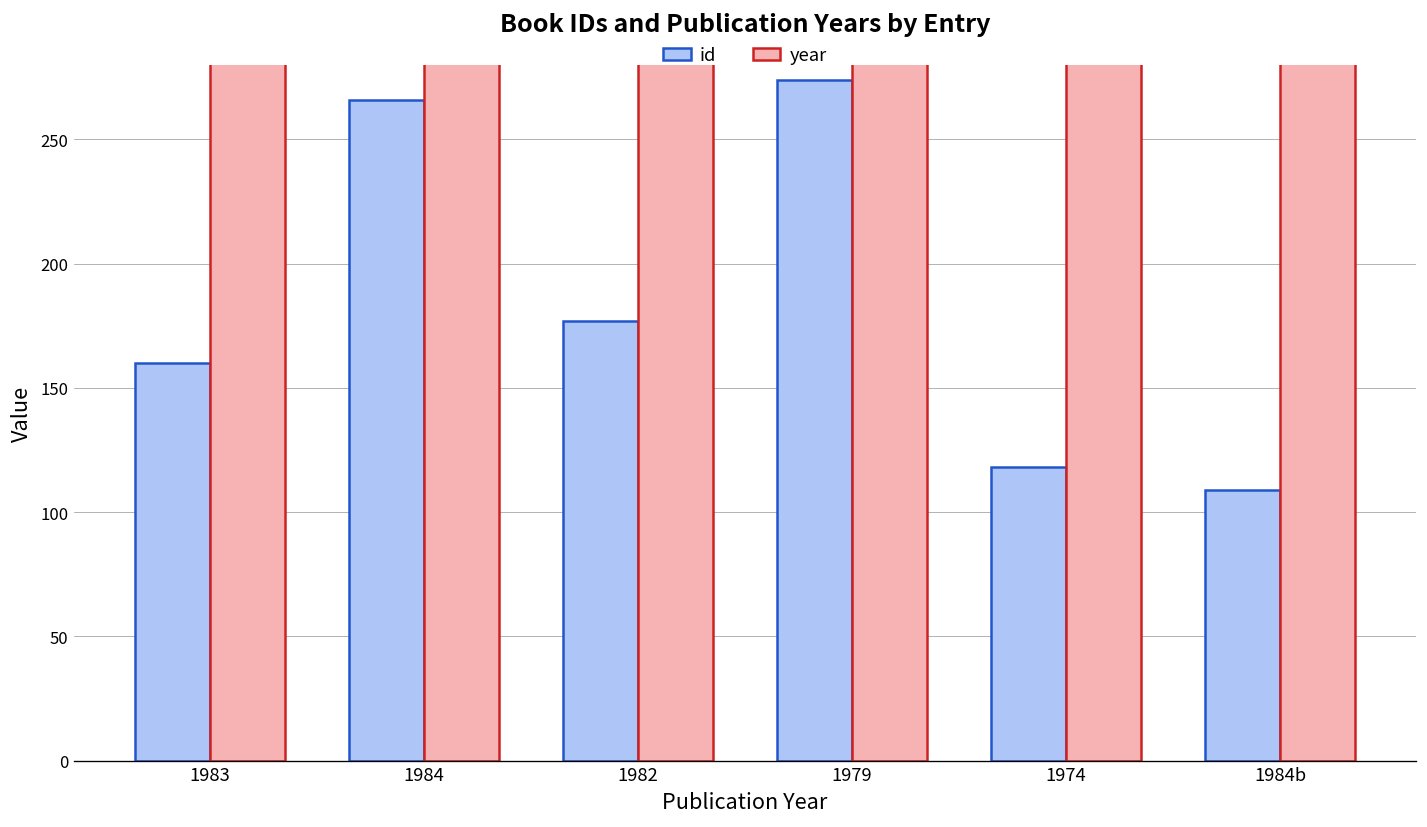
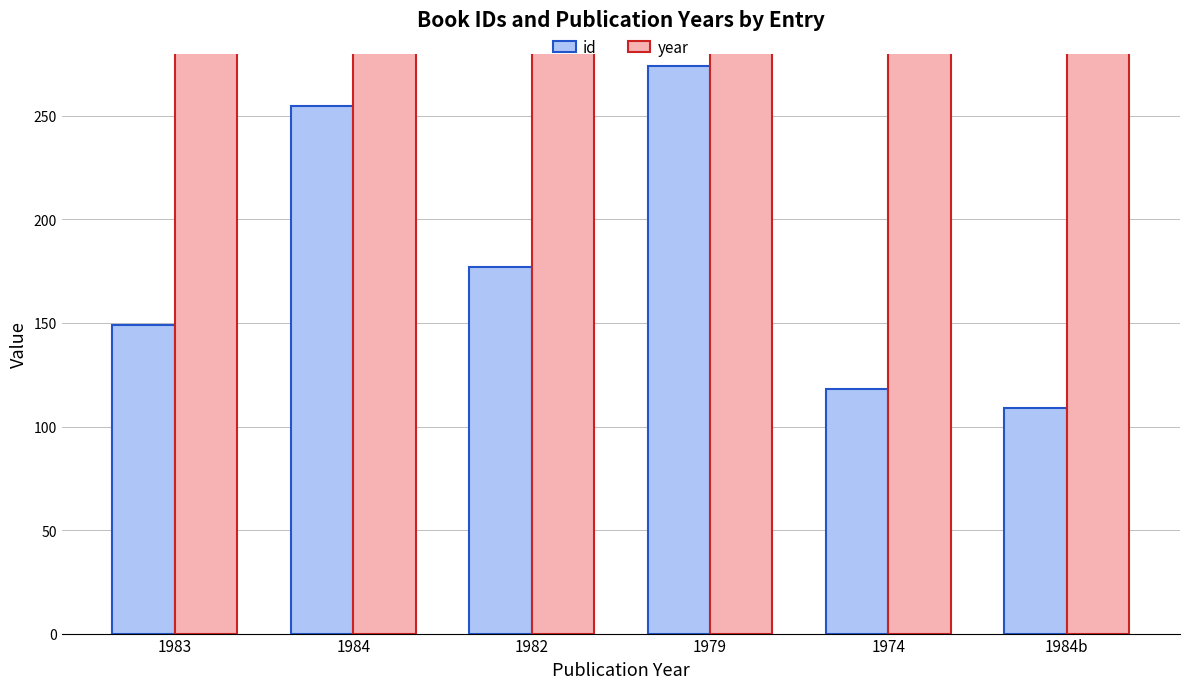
  {
    "id": {
-     "1983": 160,
-     "1984": 266,
+     "1983": 149,
+     "1984": 255,
      "1982": 177,
      "1979": 274,
      "1974": 118,
      "1984b": 109
    }
  }
